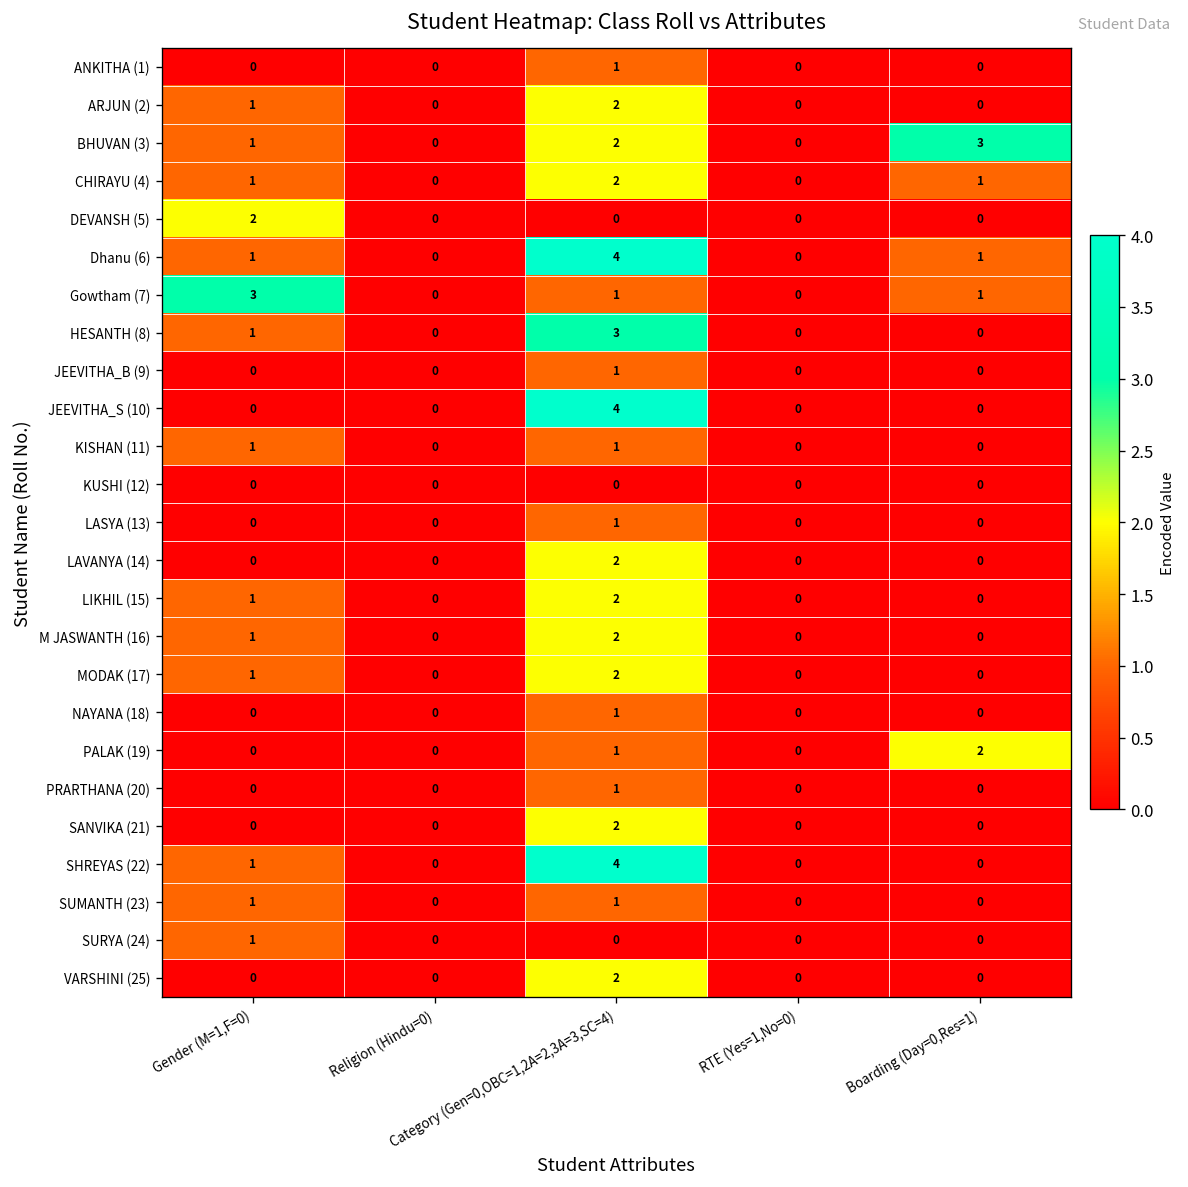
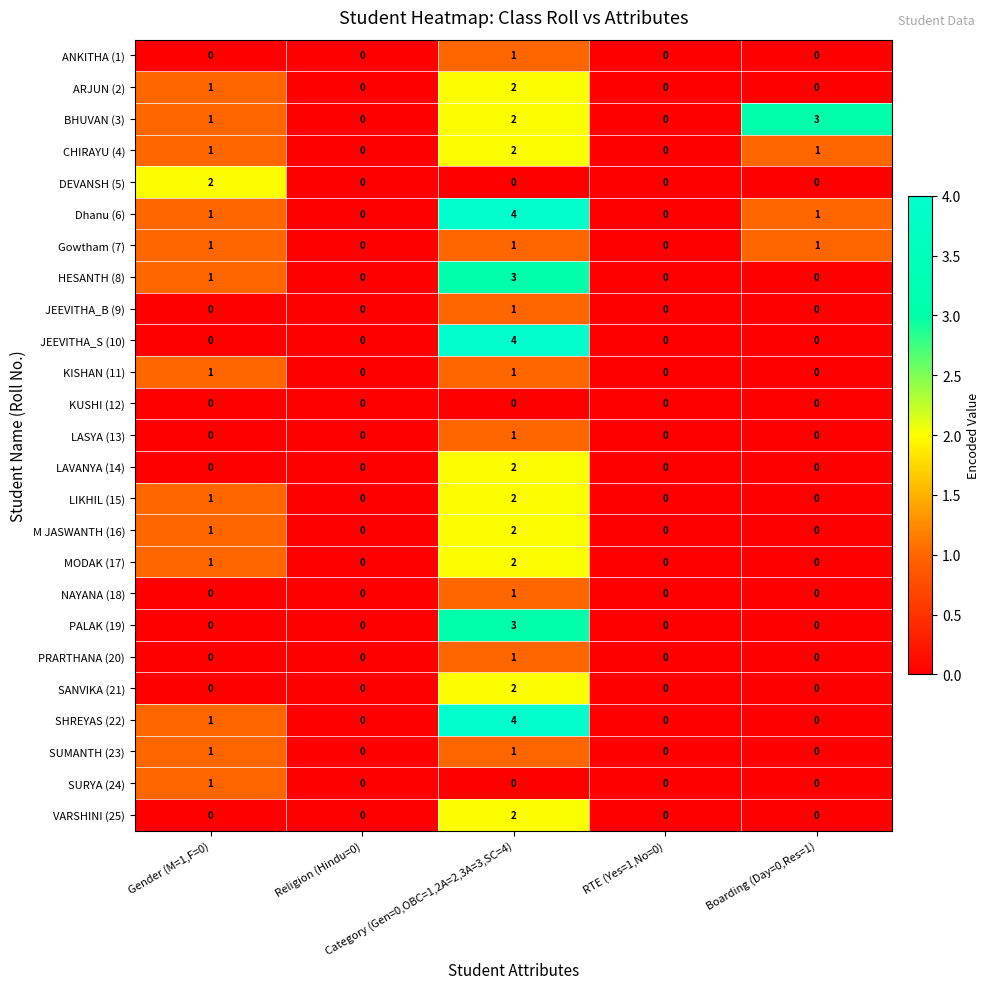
  {
    "ANKITHA (1)": {
      "Gender (M=1,F=0)": 0,
      "Religion (Hindu=0)": 0,
      "Category (Gen=0,OBC=1,2A=2,3A=3,SC=4)": 1,
      "RTE (Yes=1,No=0)": 0,
      "Boarding (Day=0,Res=1)": 0
    },
    "ARJUN (2)": {
      "Gender (M=1,F=0)": 1,
      "Religion (Hindu=0)": 0,
      "Category (Gen=0,OBC=1,2A=2,3A=3,SC=4)": 2,
      "RTE (Yes=1,No=0)": 0,
      "Boarding (Day=0,Res=1)": 0
    },
    "BHUVAN (3)": {
      "Gender (M=1,F=0)": 1,
      "Religion (Hindu=0)": 0,
      "Category (Gen=0,OBC=1,2A=2,3A=3,SC=4)": 2,
      "RTE (Yes=1,No=0)": 0,
      "Boarding (Day=0,Res=1)": 3
    },
    "CHIRAYU (4)": {
      "Gender (M=1,F=0)": 1,
      "Religion (Hindu=0)": 0,
      "Category (Gen=0,OBC=1,2A=2,3A=3,SC=4)": 2,
      "RTE (Yes=1,No=0)": 0,
      "Boarding (Day=0,Res=1)": 1
    },
    "DEVANSH (5)": {
      "Gender (M=1,F=0)": 2,
      "Religion (Hindu=0)": 0,
      "Category (Gen=0,OBC=1,2A=2,3A=3,SC=4)": 0,
      "RTE (Yes=1,No=0)": 0,
      "Boarding (Day=0,Res=1)": 0
    },
    "Dhanu (6)": {
      "Gender (M=1,F=0)": 1,
      "Religion (Hindu=0)": 0,
      "Category (Gen=0,OBC=1,2A=2,3A=3,SC=4)": 4,
      "RTE (Yes=1,No=0)": 0,
      "Boarding (Day=0,Res=1)": 1
    },
    "Gowtham (7)": {
-     "Gender (M=1,F=0)": 3,
+     "Gender (M=1,F=0)": 1,
      "Religion (Hindu=0)": 0,
      "Category (Gen=0,OBC=1,2A=2,3A=3,SC=4)": 1,
      "RTE (Yes=1,No=0)": 0,
      "Boarding (Day=0,Res=1)": 1
    },
    "HESANTH (8)": {
      "Gender (M=1,F=0)": 1,
      "Religion (Hindu=0)": 0,
      "Category (Gen=0,OBC=1,2A=2,3A=3,SC=4)": 3,
      "RTE (Yes=1,No=0)": 0,
      "Boarding (Day=0,Res=1)": 0
    },
    "JEEVITHA_B (9)": {
      "Gender (M=1,F=0)": 0,
      "Religion (Hindu=0)": 0,
      "Category (Gen=0,OBC=1,2A=2,3A=3,SC=4)": 1,
      "RTE (Yes=1,No=0)": 0,
      "Boarding (Day=0,Res=1)": 0
    },
    "JEEVITHA_S (10)": {
      "Gender (M=1,F=0)": 0,
      "Religion (Hindu=0)": 0,
      "Category (Gen=0,OBC=1,2A=2,3A=3,SC=4)": 4,
      "RTE (Yes=1,No=0)": 0,
      "Boarding (Day=0,Res=1)": 0
    },
    "KISHAN (11)": {
      "Gender (M=1,F=0)": 1,
      "Religion (Hindu=0)": 0,
      "Category (Gen=0,OBC=1,2A=2,3A=3,SC=4)": 1,
      "RTE (Yes=1,No=0)": 0,
      "Boarding (Day=0,Res=1)": 0
    },
    "KUSHI (12)": {
      "Gender (M=1,F=0)": 0,
      "Religion (Hindu=0)": 0,
      "Category (Gen=0,OBC=1,2A=2,3A=3,SC=4)": 0,
      "RTE (Yes=1,No=0)": 0,
      "Boarding (Day=0,Res=1)": 0
    },
    "LASYA (13)": {
      "Gender (M=1,F=0)": 0,
      "Religion (Hindu=0)": 0,
      "Category (Gen=0,OBC=1,2A=2,3A=3,SC=4)": 1,
      "RTE (Yes=1,No=0)": 0,
      "Boarding (Day=0,Res=1)": 0
    },
    "LAVANYA (14)": {
      "Gender (M=1,F=0)": 0,
      "Religion (Hindu=0)": 0,
      "Category (Gen=0,OBC=1,2A=2,3A=3,SC=4)": 2,
      "RTE (Yes=1,No=0)": 0,
      "Boarding (Day=0,Res=1)": 0
    },
    "LIKHIL (15)": {
      "Gender (M=1,F=0)": 1,
      "Religion (Hindu=0)": 0,
      "Category (Gen=0,OBC=1,2A=2,3A=3,SC=4)": 2,
      "RTE (Yes=1,No=0)": 0,
      "Boarding (Day=0,Res=1)": 0
    },
    "M JASWANTH (16)": {
      "Gender (M=1,F=0)": 1,
      "Religion (Hindu=0)": 0,
      "Category (Gen=0,OBC=1,2A=2,3A=3,SC=4)": 2,
      "RTE (Yes=1,No=0)": 0,
      "Boarding (Day=0,Res=1)": 0
    },
    "MODAK (17)": {
      "Gender (M=1,F=0)": 1,
      "Religion (Hindu=0)": 0,
      "Category (Gen=0,OBC=1,2A=2,3A=3,SC=4)": 2,
      "RTE (Yes=1,No=0)": 0,
      "Boarding (Day=0,Res=1)": 0
    },
    "NAYANA (18)": {
      "Gender (M=1,F=0)": 0,
      "Religion (Hindu=0)": 0,
      "Category (Gen=0,OBC=1,2A=2,3A=3,SC=4)": 1,
      "RTE (Yes=1,No=0)": 0,
      "Boarding (Day=0,Res=1)": 0
    },
    "PALAK (19)": {
      "Gender (M=1,F=0)": 0,
      "Religion (Hindu=0)": 0,
-     "Category (Gen=0,OBC=1,2A=2,3A=3,SC=4)": 1,
+     "Category (Gen=0,OBC=1,2A=2,3A=3,SC=4)": 3,
      "RTE (Yes=1,No=0)": 0,
-     "Boarding (Day=0,Res=1)": 2
+     "Boarding (Day=0,Res=1)": 0
    },
    "PRARTHANA (20)": {
      "Gender (M=1,F=0)": 0,
      "Religion (Hindu=0)": 0,
      "Category (Gen=0,OBC=1,2A=2,3A=3,SC=4)": 1,
      "RTE (Yes=1,No=0)": 0,
      "Boarding (Day=0,Res=1)": 0
    },
    "SANVIKA (21)": {
      "Gender (M=1,F=0)": 0,
      "Religion (Hindu=0)": 0,
      "Category (Gen=0,OBC=1,2A=2,3A=3,SC=4)": 2,
      "RTE (Yes=1,No=0)": 0,
      "Boarding (Day=0,Res=1)": 0
    },
    "SHREYAS (22)": {
      "Gender (M=1,F=0)": 1,
      "Religion (Hindu=0)": 0,
      "Category (Gen=0,OBC=1,2A=2,3A=3,SC=4)": 4,
      "RTE (Yes=1,No=0)": 0,
      "Boarding (Day=0,Res=1)": 0
    },
    "SUMANTH (23)": {
      "Gender (M=1,F=0)": 1,
      "Religion (Hindu=0)": 0,
      "Category (Gen=0,OBC=1,2A=2,3A=3,SC=4)": 1,
      "RTE (Yes=1,No=0)": 0,
      "Boarding (Day=0,Res=1)": 0
    },
    "SURYA (24)": {
      "Gender (M=1,F=0)": 1,
      "Religion (Hindu=0)": 0,
      "Category (Gen=0,OBC=1,2A=2,3A=3,SC=4)": 0,
      "RTE (Yes=1,No=0)": 0,
      "Boarding (Day=0,Res=1)": 0
    },
    "VARSHINI (25)": {
      "Gender (M=1,F=0)": 0,
      "Religion (Hindu=0)": 0,
      "Category (Gen=0,OBC=1,2A=2,3A=3,SC=4)": 2,
      "RTE (Yes=1,No=0)": 0,
      "Boarding (Day=0,Res=1)": 0
    }
  }
